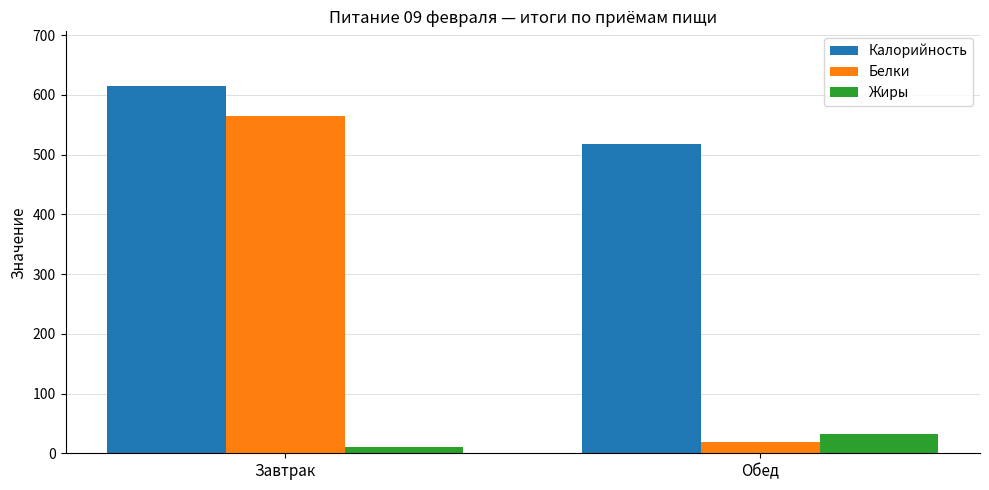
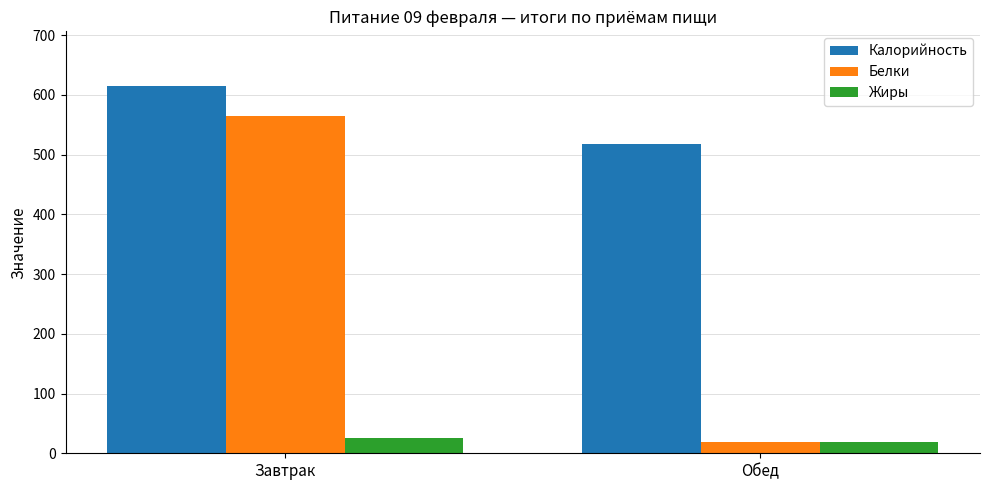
  {
    "Калорийность": {
      "Завтрак": 610,
      "Обед": 520
    },
    "Белки": {
      "Завтрак": 560,
      "Обед": 20
    },
    "Жиры": {
-     "Завтрак": 10,
-     "Обед": 30
+     "Завтрак": 30,
+     "Обед": 20
    }
  }
